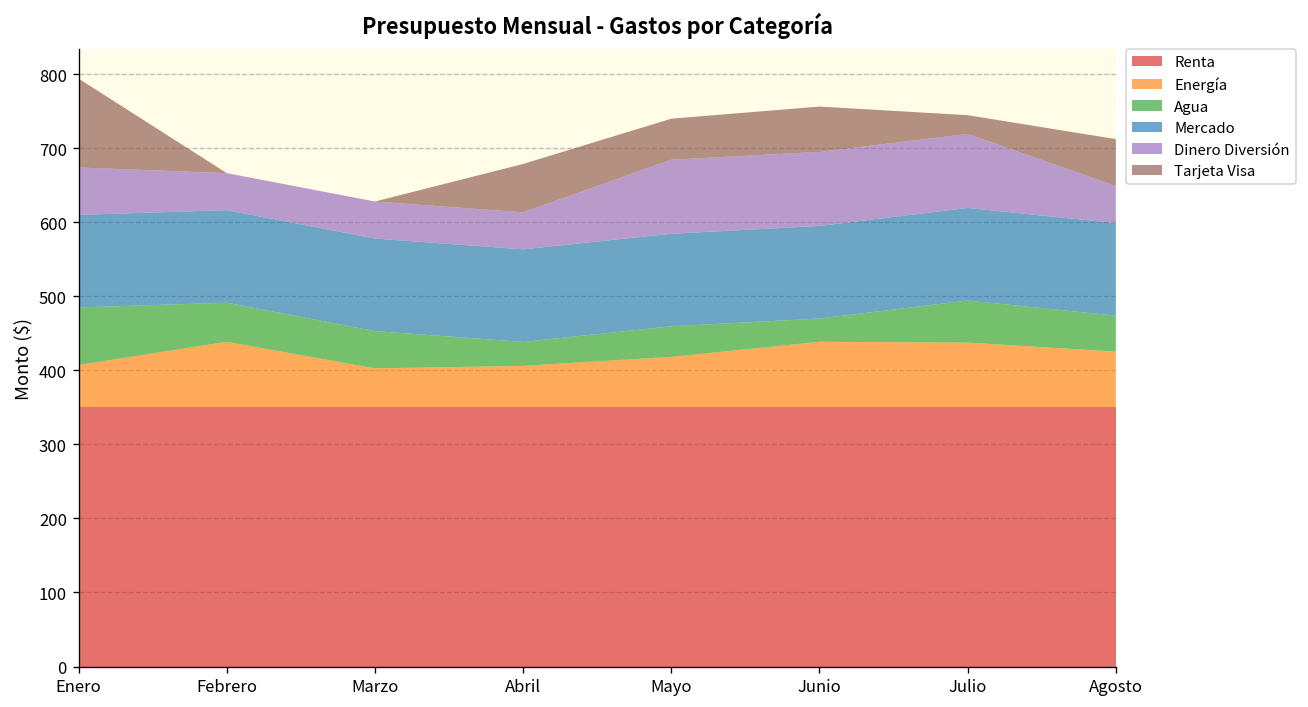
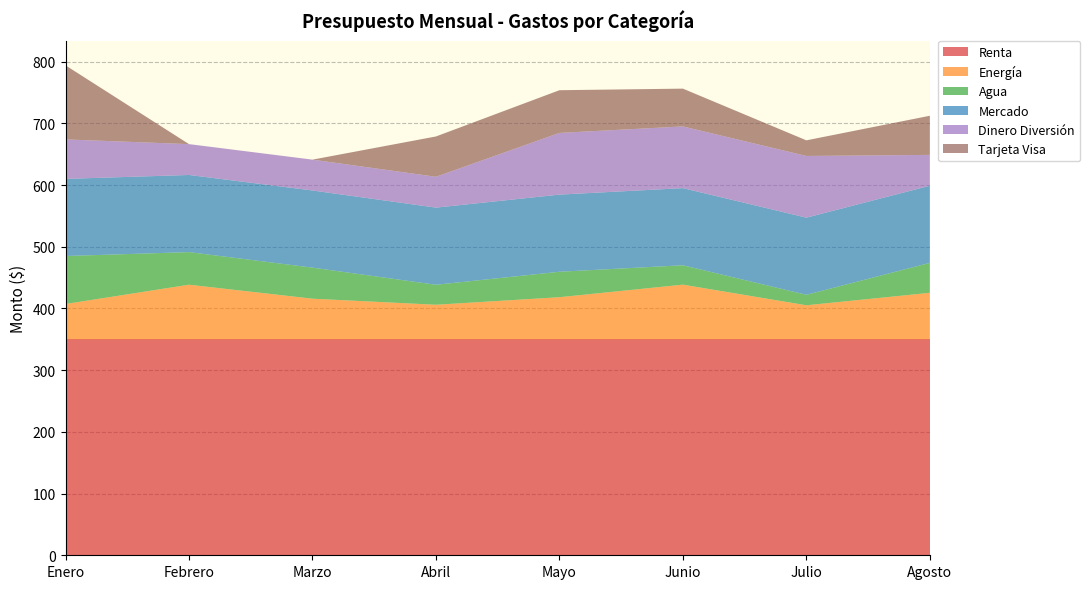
  {
    "Renta": {
      "Enero": 350,
      "Febrero": 350,
      "Marzo": 350,
      "Abril": 350,
      "Mayo": 350,
      "Junio": 350,
      "Julio": 350,
      "Agosto": 350
    },
    "Energía": {
      "Enero": 60,
      "Febrero": 90,
-     "Marzo": 50,
+     "Marzo": 70,
      "Abril": 60,
      "Mayo": 70,
      "Junio": 90,
-     "Julio": 90,
+     "Julio": 60,
      "Agosto": 80
    },
    "Agua": {
      "Enero": 80,
      "Febrero": 50,
      "Marzo": 50,
      "Abril": 30,
      "Mayo": 40,
      "Junio": 30,
-     "Julio": 60,
+     "Julio": 20,
      "Agosto": 50
    },
    "Mercado": {
      "Enero": 130,
      "Febrero": 130,
      "Marzo": 130,
      "Abril": 130,
      "Mayo": 130,
      "Junio": 130,
      "Julio": 130,
      "Agosto": 130
    },
    "Dinero Diversión": {
      "Enero": 60,
      "Abril": 50,
      "Mayo": 100,
      "Junio": 100,
      "Julio": 100,
      "Agosto": 50
    },
    "Tarjeta Visa": {
      "Enero": 120,
      "Abril": 70,
-     "Mayo": 60,
+     "Mayo": 70,
      "Junio": 60,
      "Julio": 30,
      "Agosto": 60
    }
  }
